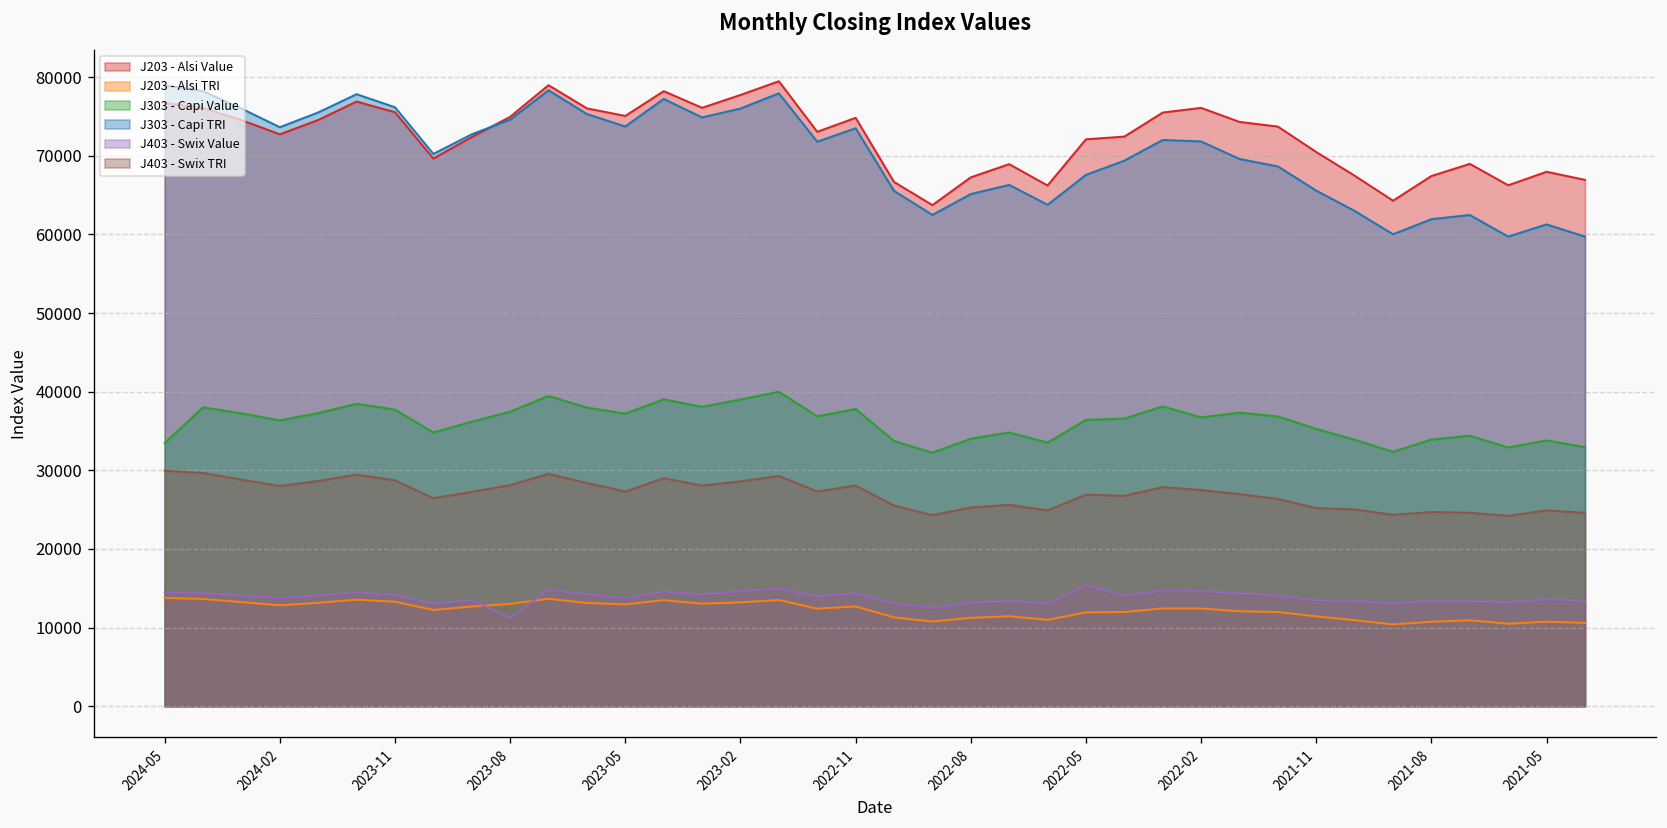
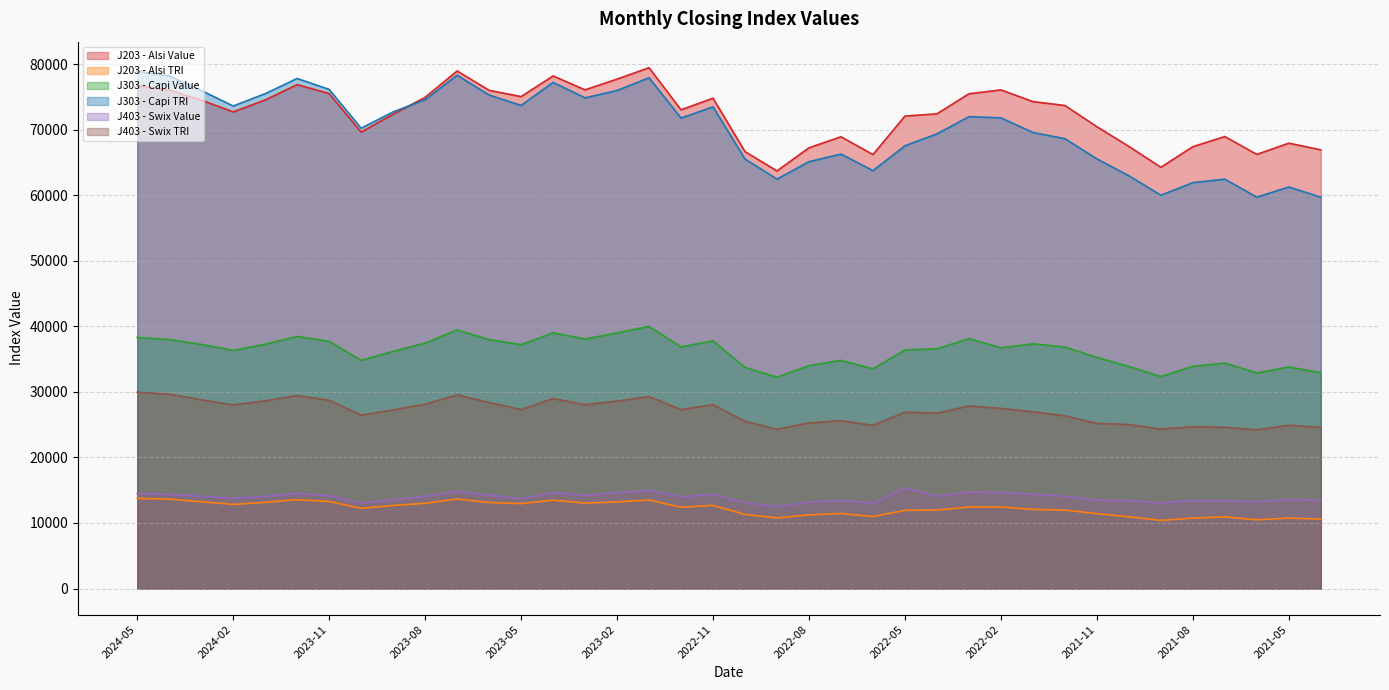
  {
    "J303 - Capi Value": {
-     "2024-05": 33000,
+     "2024-05": 38000,
      "2024-02": 36000,
      "2023-11": 38000,
      "2023-08": 37000,
      "2023-05": 37000,
      "2023-02": 39000,
      "2022-11": 38000,
      "2022-08": 34000,
      "2022-05": 36000,
      "2022-02": 37000,
      "2021-11": 35000,
      "2021-08": 34000,
      "2021-05": 34000
    },
    "J303 - Capi TRI": {
      "2024-02": 74000,
      "2023-11": 76000,
      "2023-05": 74000,
      "2023-02": 76000,
      "2022-11": 73000,
      "2022-08": 65000,
      "2022-05": 68000,
      "2022-02": 72000,
      "2021-11": 66000,
      "2021-08": 62000,
      "2021-05": 61000
    },
    "J403 - Swix Value": {
      "2024-05": 14000,
      "2024-02": 14000,
      "2023-11": 14000,
-     "2023-08": 11000,
+     "2023-08": 14000,
      "2023-05": 14000,
      "2023-02": 15000,
      "2022-11": 14000,
      "2022-08": 13000,
      "2022-05": 15000,
      "2022-02": 15000,
      "2021-11": 13000,
      "2021-08": 13000,
      "2021-05": 14000
    }
  }
